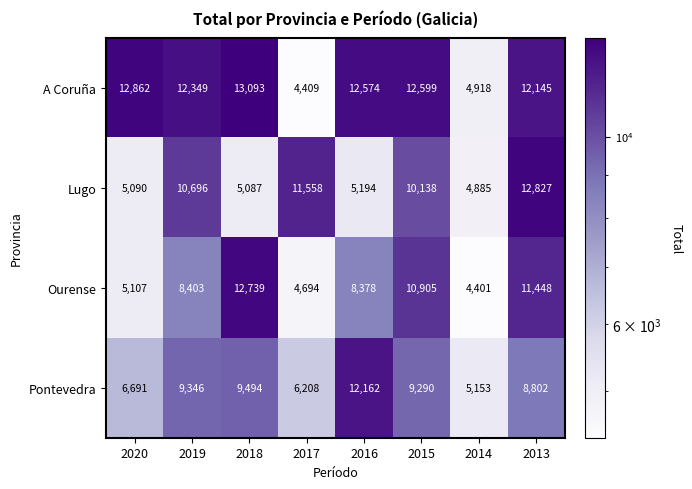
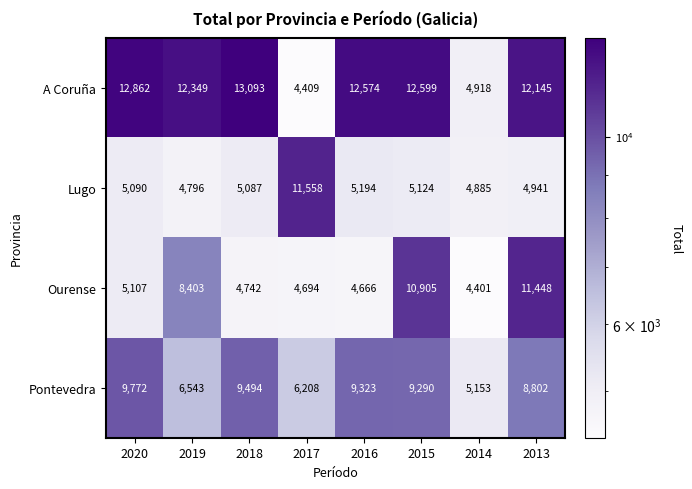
  {
    "A Coruña": {
      "2020": "12,862",
      "2019": "12,349",
      "2018": "13,093",
      "2017": "4,409",
      "2016": "12,574",
      "2015": "12,599",
      "2014": "4,918",
      "2013": "12,145"
    },
    "Lugo": {
      "2020": "5,090",
-     "2019": "10,696",
+     "2019": "4,796",
      "2018": "5,087",
      "2017": "11,558",
      "2016": "5,194",
-     "2015": "10,138",
+     "2015": "5,124",
      "2014": "4,885",
-     "2013": "12,827"
+     "2013": "4,941"
    },
    "Ourense": {
      "2020": "5,107",
      "2019": "8,403",
-     "2018": "12,739",
+     "2018": "4,742",
      "2017": "4,694",
-     "2016": "8,378",
+     "2016": "4,666",
      "2015": "10,905",
      "2014": "4,401",
      "2013": "11,448"
    },
    "Pontevedra": {
-     "2020": "6,691",
-     "2019": "9,346",
+     "2020": "9,772",
+     "2019": "6,543",
      "2018": "9,494",
      "2017": "6,208",
-     "2016": "12,162",
+     "2016": "9,323",
      "2015": "9,290",
      "2014": "5,153",
      "2013": "8,802"
    }
  }
